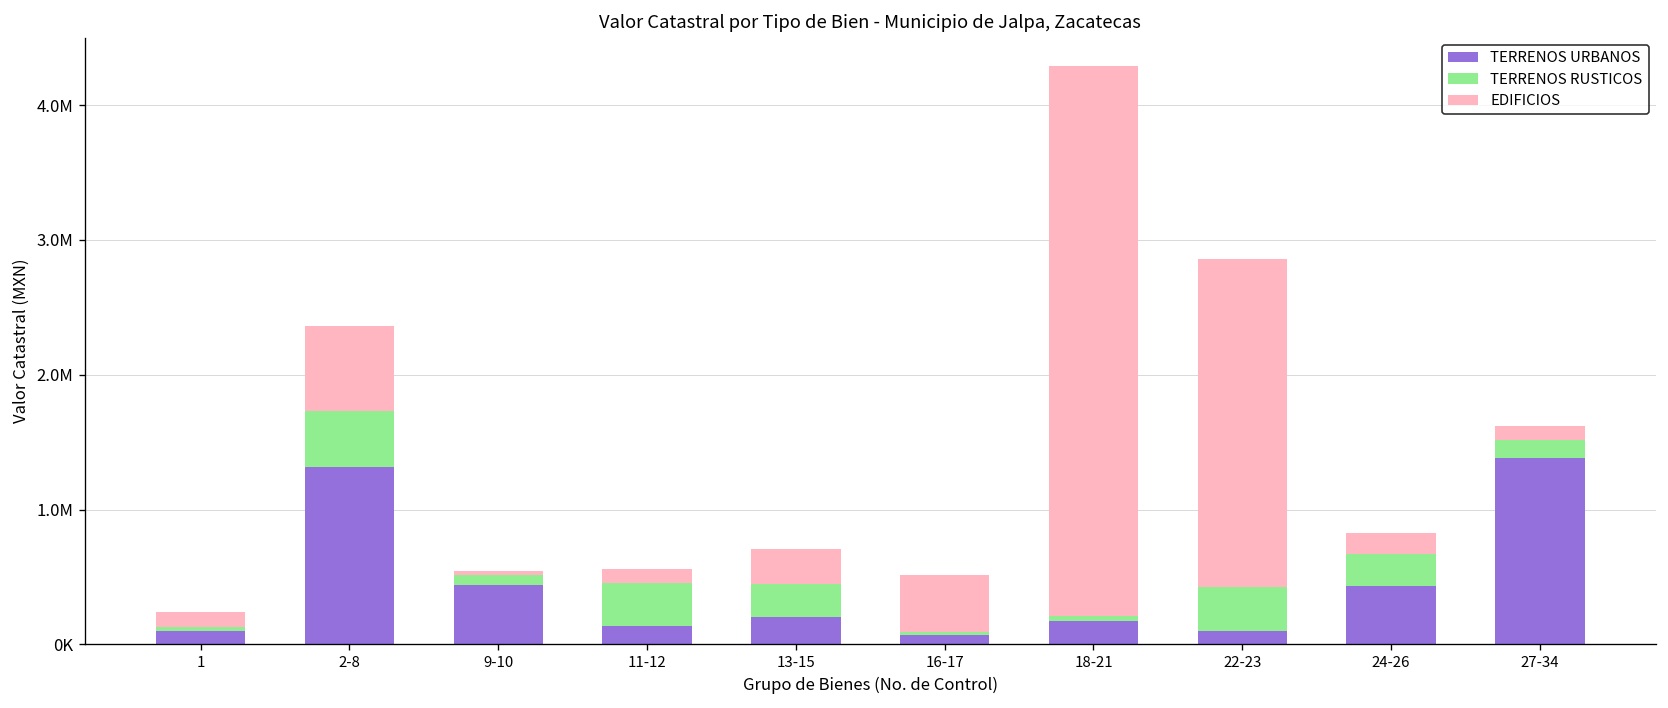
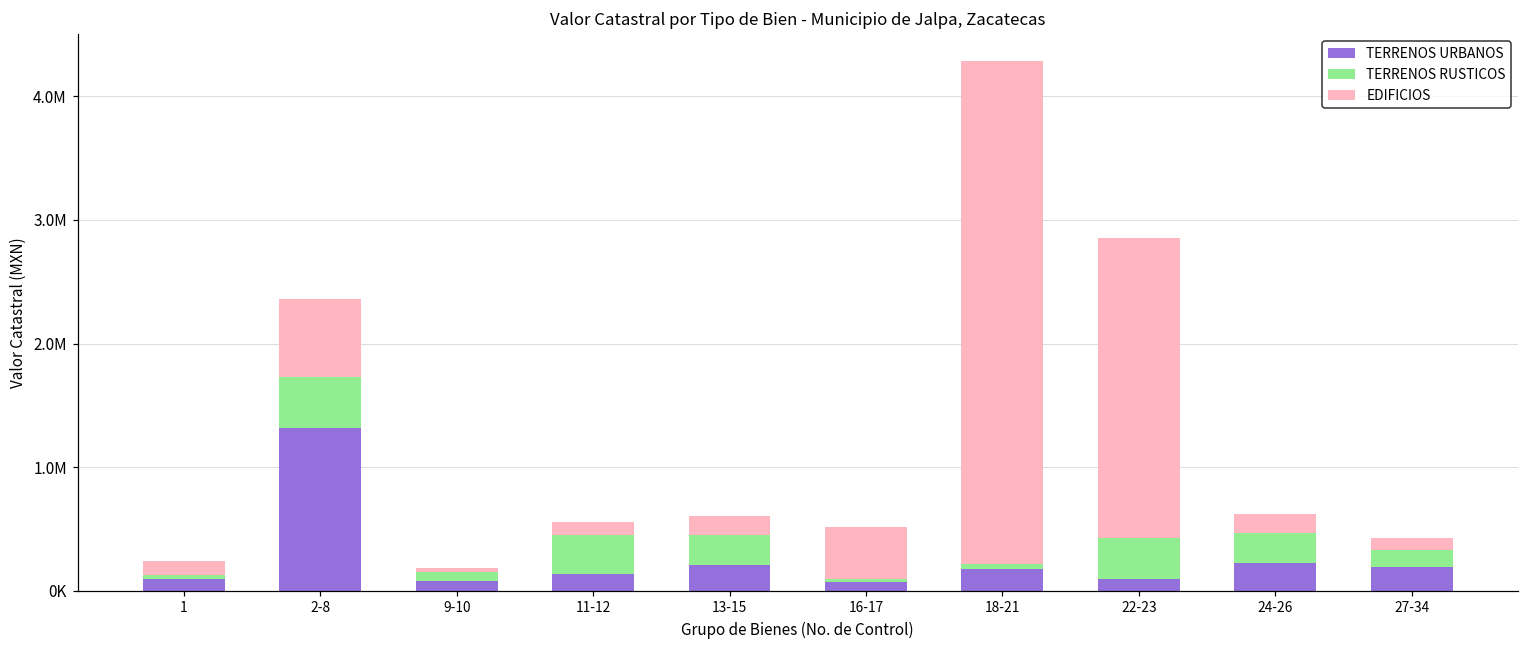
  {
    "TERRENOS URBANOS": {
      "1": 100000,
      "2-8": 1320000,
-     "9-10": 440000,
+     "9-10": 80000,
      "11-12": 130000,
      "13-15": 200000,
      "16-17": 70000,
      "18-21": 180000,
      "22-23": 100000,
-     "24-26": 430000,
-     "27-34": 1380000
+     "24-26": 230000,
+     "27-34": 190000
    },
    "TERRENOS RUSTICOS": {
      "1": 30000,
      "2-8": 410000,
      "9-10": 70000,
      "11-12": 320000,
      "13-15": 240000,
      "16-17": 30000,
      "18-21": 40000,
      "22-23": 330000,
      "24-26": 240000,
      "27-34": 130000
    },
    "EDIFICIOS": {
      "1": 110000,
      "2-8": 630000,
      "9-10": 30000,
      "11-12": 100000,
-     "13-15": 260000,
+     "13-15": 150000,
      "16-17": 420000,
      "18-21": 4070000,
      "22-23": 2430000,
      "24-26": 150000,
      "27-34": 100000
    }
  }
